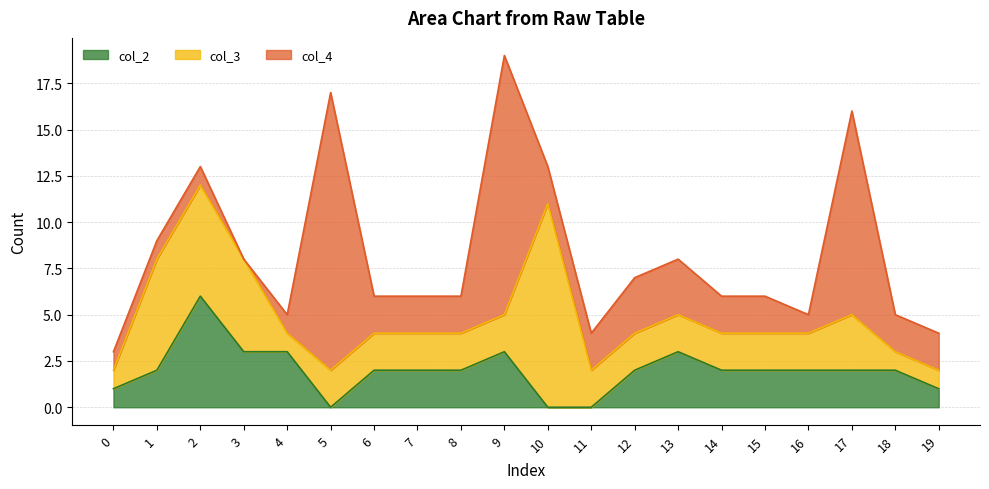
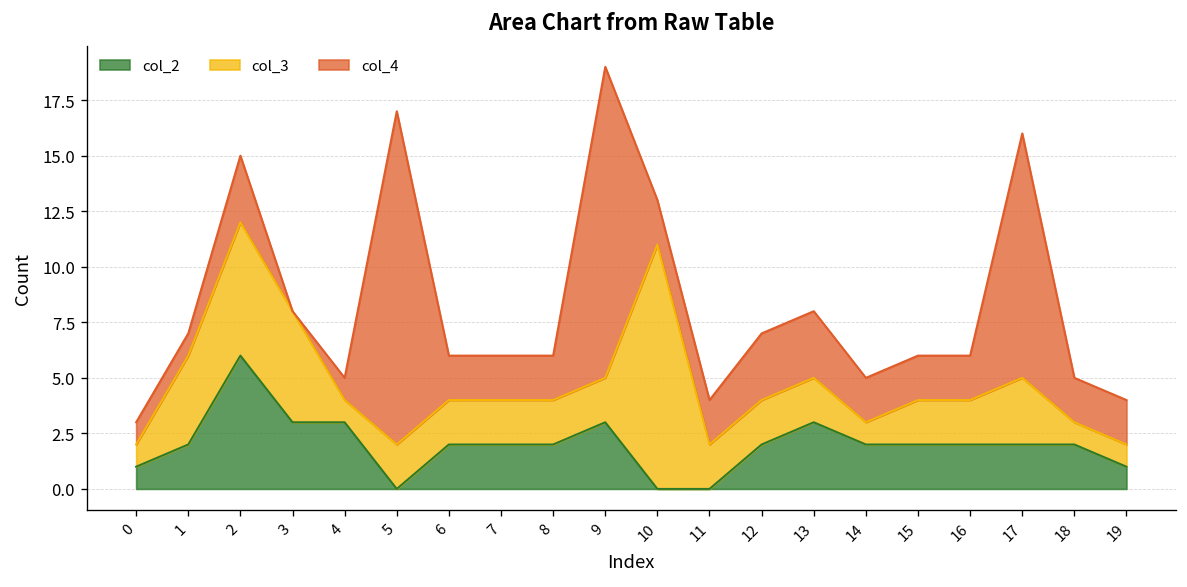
  {
    "col_2": {
      "0": 1,
      "1": 2,
      "2": 6,
      "3": 3,
      "4": 3,
      "5": 0,
      "6": 2,
      "7": 2,
      "8": 2,
      "9": 3,
      "10": 0,
      "11": 0,
      "12": 2,
      "13": 3,
      "14": 2,
      "15": 2,
      "16": 2,
      "17": 2,
      "18": 2,
      "19": 1
    },
    "col_3": {
      "0": 1,
-     "1": 6,
+     "1": 4,
      "2": 6,
      "4": 1,
      "5": 2,
      "6": 2,
      "7": 2,
      "8": 2,
      "9": 2,
      "10": 11,
      "11": 2,
      "12": 2,
      "13": 2,
-     "14": 2,
+     "14": 1,
      "15": 2,
      "16": 2,
      "17": 3,
      "18": 1,
      "19": 1
    },
    "col_4": {
      "0": 1,
      "1": 1,
-     "2": 1,
+     "2": 3,
      "4": 1,
      "5": 15,
      "6": 2,
      "7": 2,
      "8": 2,
      "9": 14,
      "10": 2,
      "11": 2,
      "12": 3,
      "13": 3,
      "14": 2,
      "15": 2,
-     "16": 1,
+     "16": 2,
      "17": 11,
      "18": 2,
      "19": 2
    }
  }
